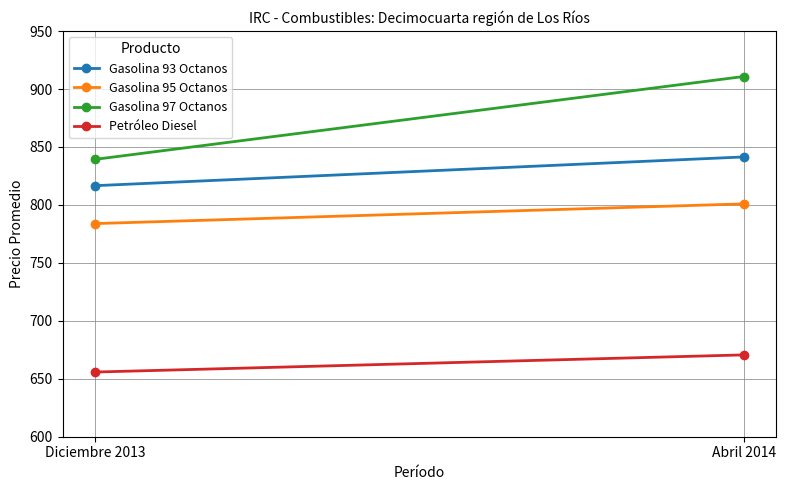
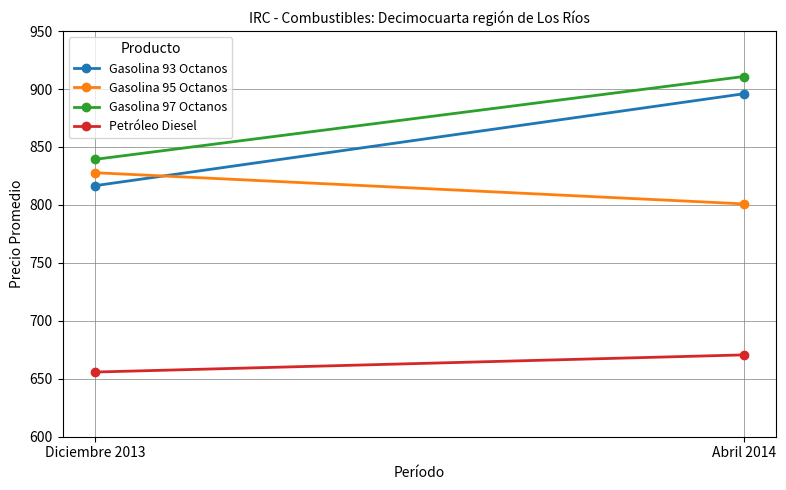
  {
    "Gasolina 93 Octanos": {
      "Diciembre 2013": 817,
-     "Abril 2014": 841
+     "Abril 2014": 896
    },
    "Gasolina 95 Octanos": {
-     "Diciembre 2013": 784,
+     "Diciembre 2013": 828,
      "Abril 2014": 801
    },
    "Gasolina 97 Octanos": {
      "Diciembre 2013": 839,
      "Abril 2014": 911
    },
    "Petróleo Diesel": {
      "Diciembre 2013": 656,
      "Abril 2014": 671
    }
  }
